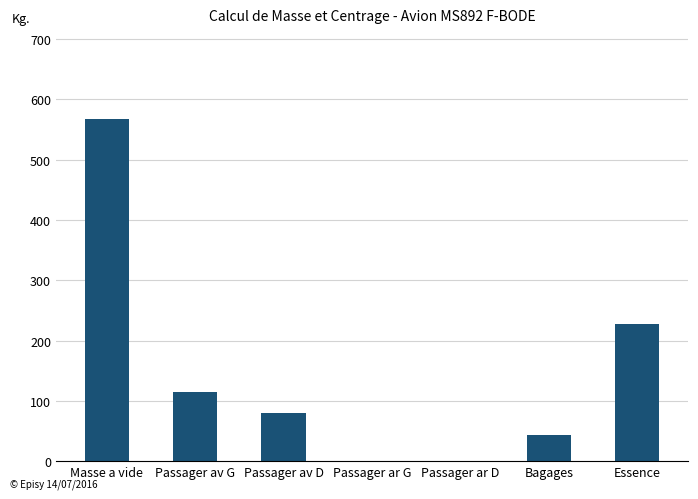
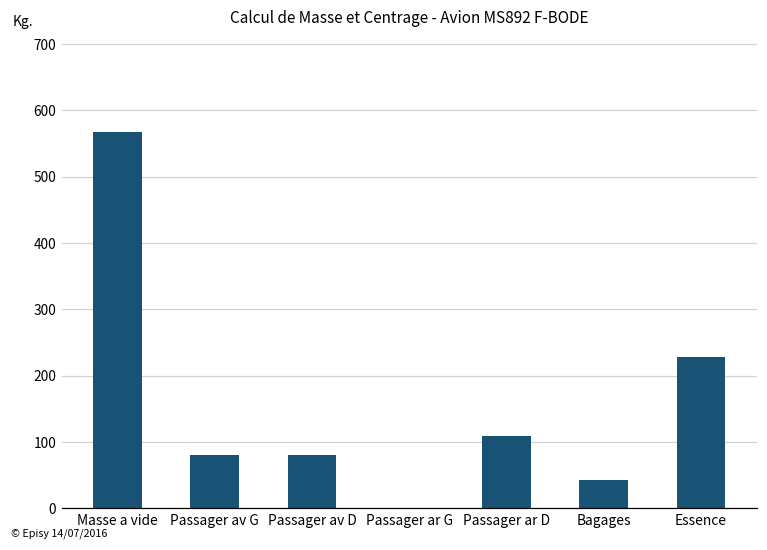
  {
    "Masse a vide": 570,
-   "Passager av G": 110,
+   "Passager av G": 80,
    "Passager av D": 80,
    "Passager ar G": 0,
-   "Passager ar D": 0,
+   "Passager ar D": 110,
    "Bagages": 40,
    "Essence": 230
  }
